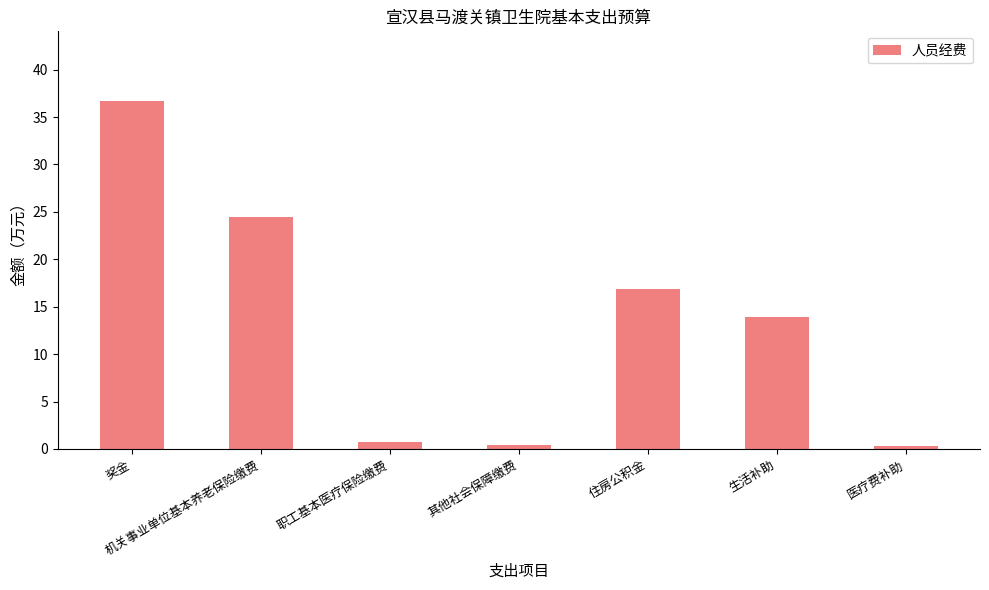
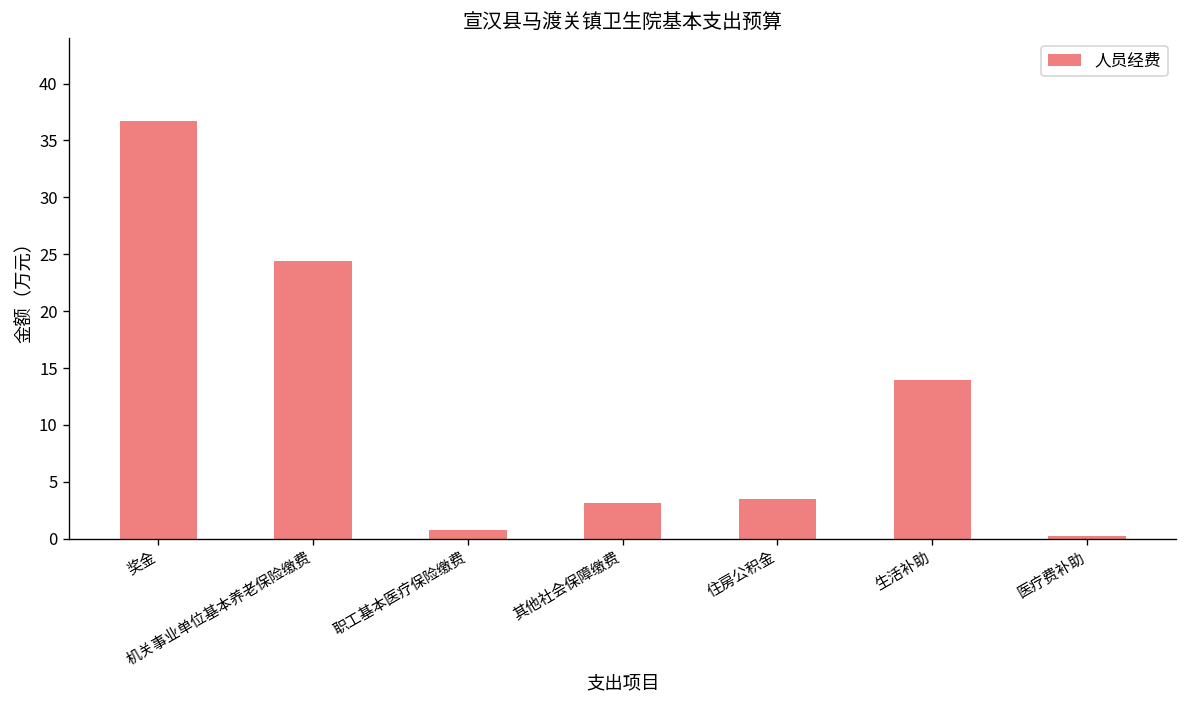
  {
    "奖金": 37,
    "机关事业单位基本养老保险缴费": 24,
    "职工基本医疗保险缴费": 1,
-   "其他社会保障缴费": 0,
-   "住房公积金": 17,
+   "其他社会保障缴费": 3,
+   "住房公积金": 3,
    "生活补助": 14
  }
